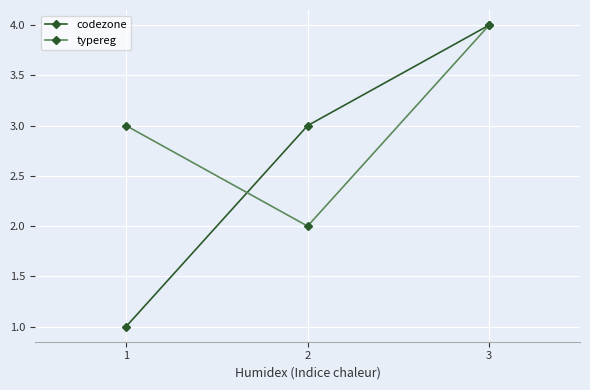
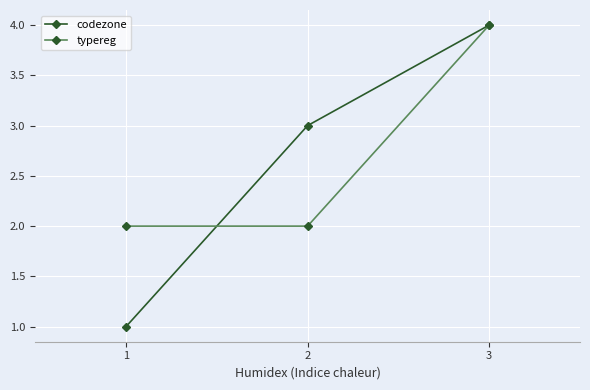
  {
    "codezone": {
      "1": 1,
      "2": 3
    },
    "typereg": {
-     "1": 3,
+     "1": 2,
      "2": 2
    }
  }
